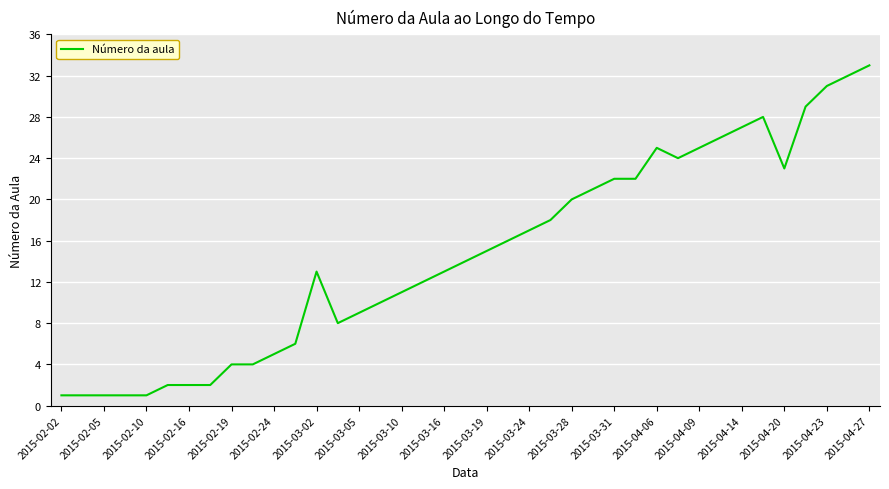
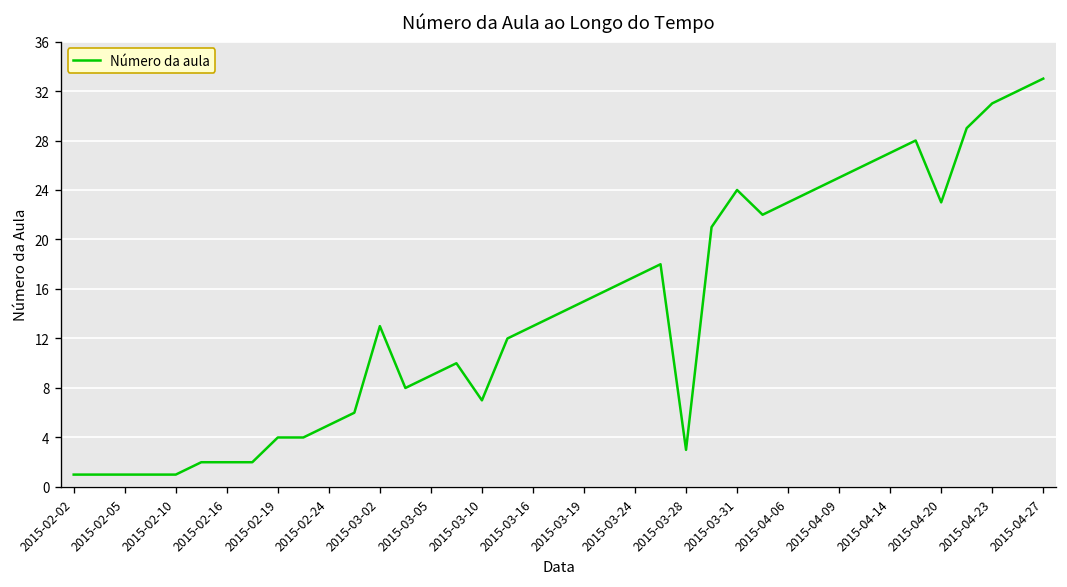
  {
    "2015-02-02": 1,
    "2015-02-05": 1,
    "2015-02-10": 1,
    "2015-02-16": 2,
    "2015-02-19": 4,
    "2015-02-24": 5,
    "2015-03-02": 13,
    "2015-03-05": 9,
-   "2015-03-10": 11,
+   "2015-03-10": 7,
    "2015-03-16": 13,
    "2015-03-19": 15,
    "2015-03-24": 17,
-   "2015-03-28": 20,
-   "2015-03-31": 22,
-   "2015-04-06": 25,
+   "2015-03-28": 3,
+   "2015-03-31": 24,
+   "2015-04-06": 23,
    "2015-04-09": 25,
    "2015-04-14": 27,
    "2015-04-20": 23,
    "2015-04-23": 31,
    "2015-04-27": 33
  }
